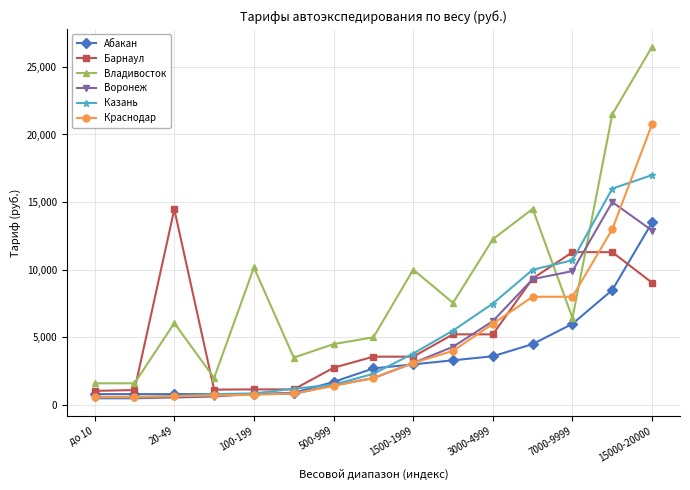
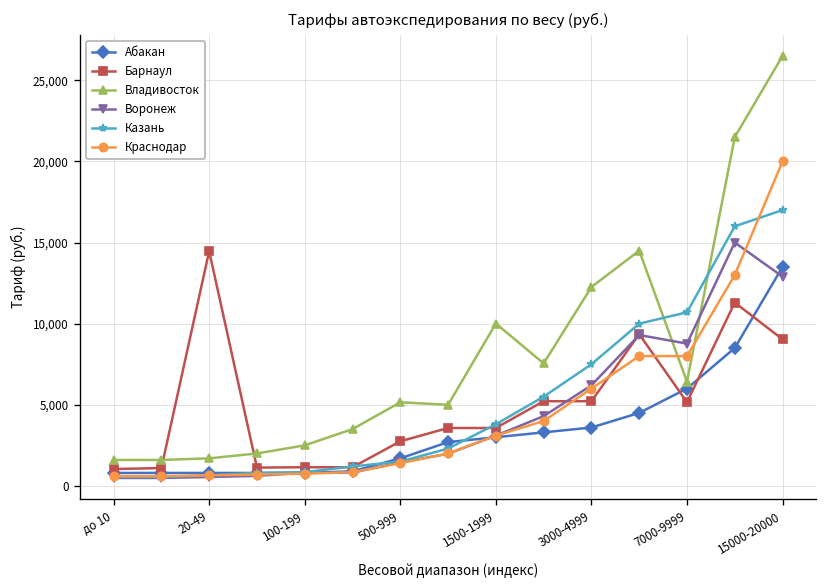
  {
    "Барнаул": {
      "до 10": "1,000",
      "20-49": "14,500",
      "100-199": "1,200",
      "500-999": "2,800",
      "1500-1999": "3,600",
      "3000-4999": "5,200",
-     "7000-9999": "11,300",
+     "7000-9999": "5,200",
      "15000-20000": "9,000"
    },
    "Владивосток": {
      "до 10": "1,600",
-     "20-49": "6,100",
-     "100-199": "10,200",
-     "500-999": "4,500",
+     "20-49": "1,700",
+     "100-199": "2,500",
+     "500-999": "5,200",
      "1500-1999": "10,000",
      "3000-4999": "12,300",
      "7000-9999": "6,400",
      "15000-20000": "26,500"
    },
    "Воронеж": {
      "3000-4999": "6,200",
-     "7000-9999": "9,900",
+     "7000-9999": "8,800",
      "15000-20000": "12,900"
    },
    "Краснодар": {
      "3000-4999": "6,000",
      "7000-9999": "8,000",
-     "15000-20000": "20,800"
+     "15000-20000": "20,000"
    }
  }
